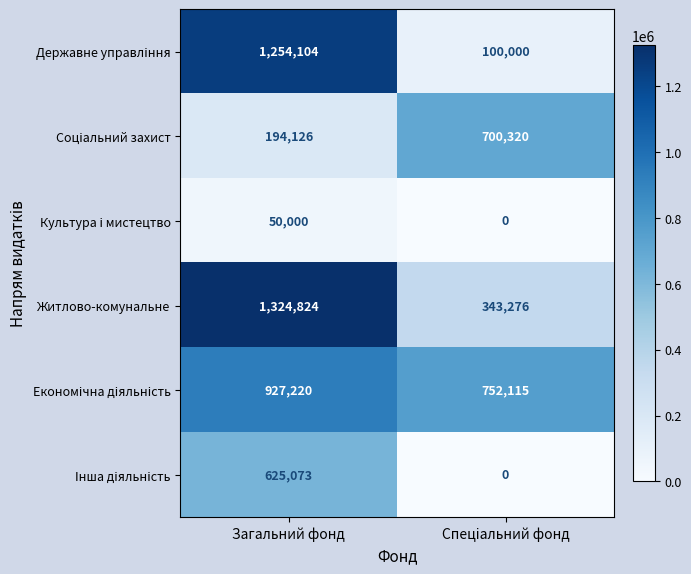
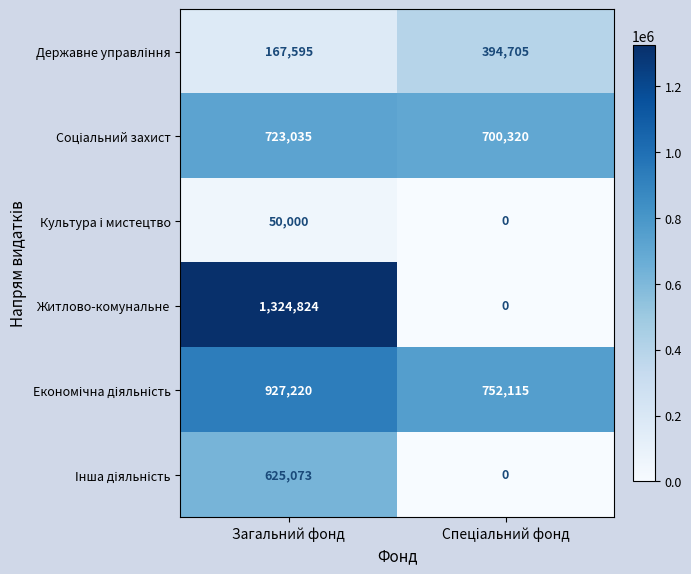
  {
    "Державне управління": {
-     "Загальний фонд": "1,254,104",
-     "Спеціальний фонд": "100,000"
+     "Загальний фонд": "167,595",
+     "Спеціальний фонд": "394,705"
    },
    "Соціальний захист": {
-     "Загальний фонд": "194,126",
+     "Загальний фонд": "723,035",
      "Спеціальний фонд": "700,320"
    },
    "Культура і мистецтво": {
      "Загальний фонд": "50,000",
      "Спеціальний фонд": "0"
    },
    "Житлово-комунальне": {
      "Загальний фонд": "1,324,824",
-     "Спеціальний фонд": "343,276"
+     "Спеціальний фонд": "0"
    },
    "Економічна діяльність": {
      "Загальний фонд": "927,220",
      "Спеціальний фонд": "752,115"
    },
    "Інша діяльність": {
      "Загальний фонд": "625,073",
      "Спеціальний фонд": "0"
    }
  }
